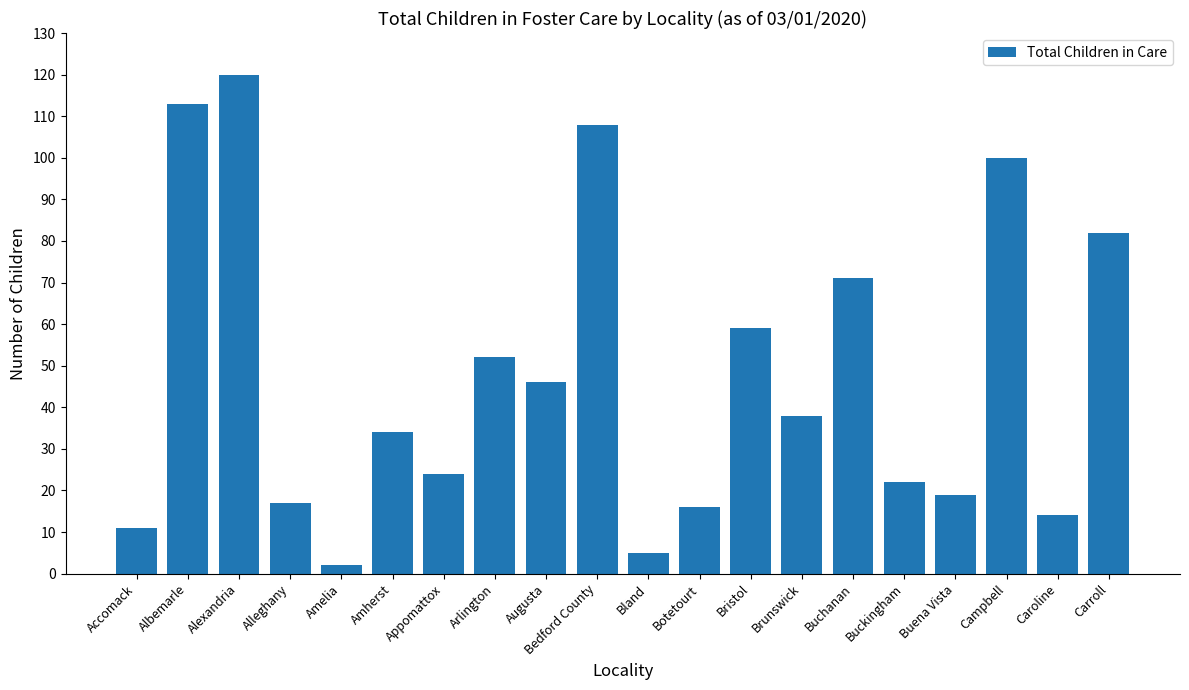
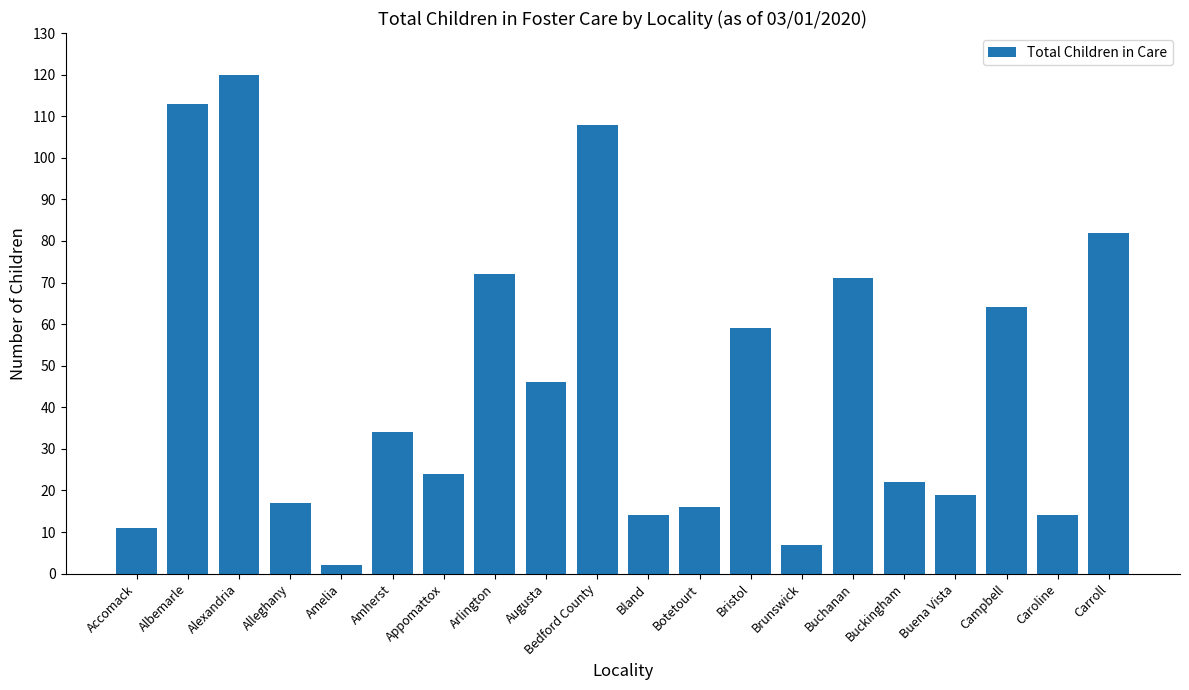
  {
    "Accomack": 11,
    "Albemarle": 113,
    "Alexandria": 120,
    "Alleghany": 17,
    "Amelia": 2,
    "Amherst": 34,
    "Appomattox": 24,
-   "Arlington": 52,
+   "Arlington": 72,
    "Augusta": 46,
    "Bedford County": 108,
-   "Bland": 5,
+   "Bland": 14,
    "Botetourt": 16,
    "Bristol": 59,
-   "Brunswick": 38,
+   "Brunswick": 7,
    "Buchanan": 71,
    "Buckingham": 22,
    "Buena Vista": 19,
-   "Campbell": 100,
+   "Campbell": 64,
    "Caroline": 14,
    "Carroll": 82
  }
